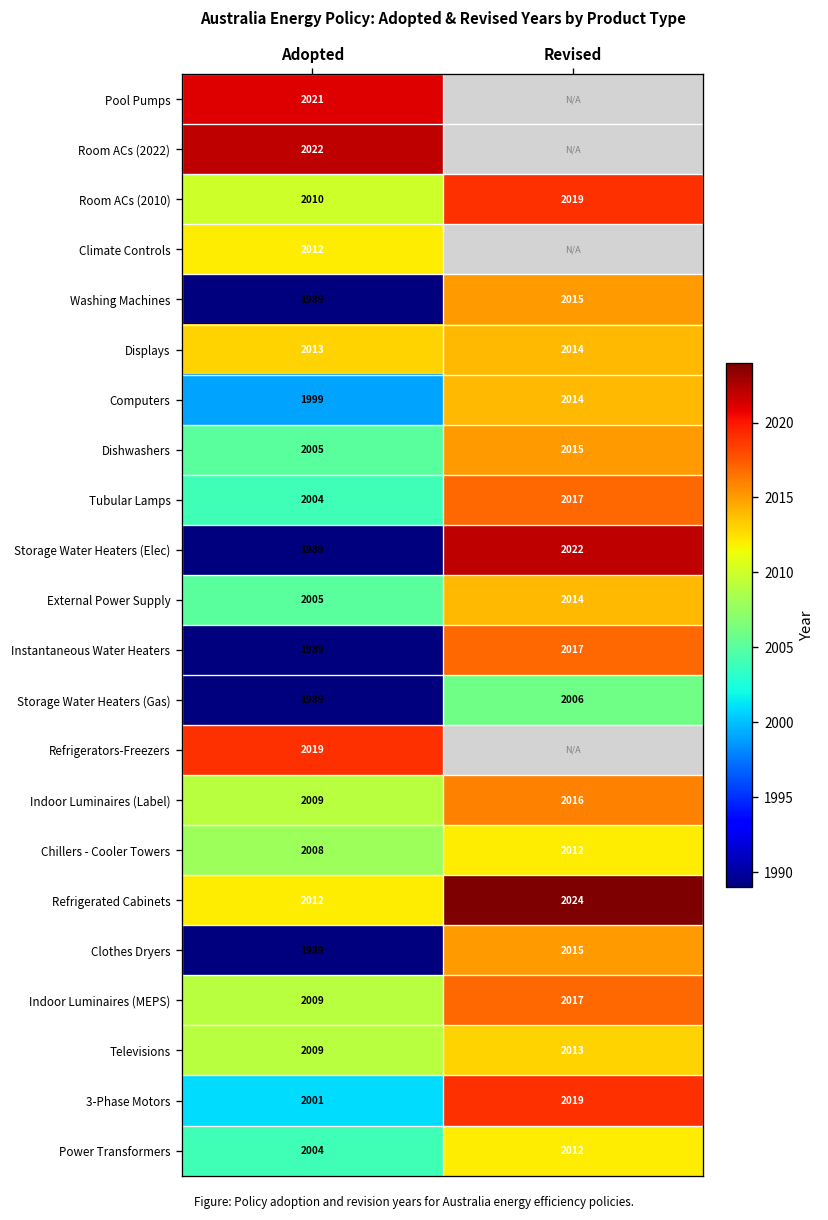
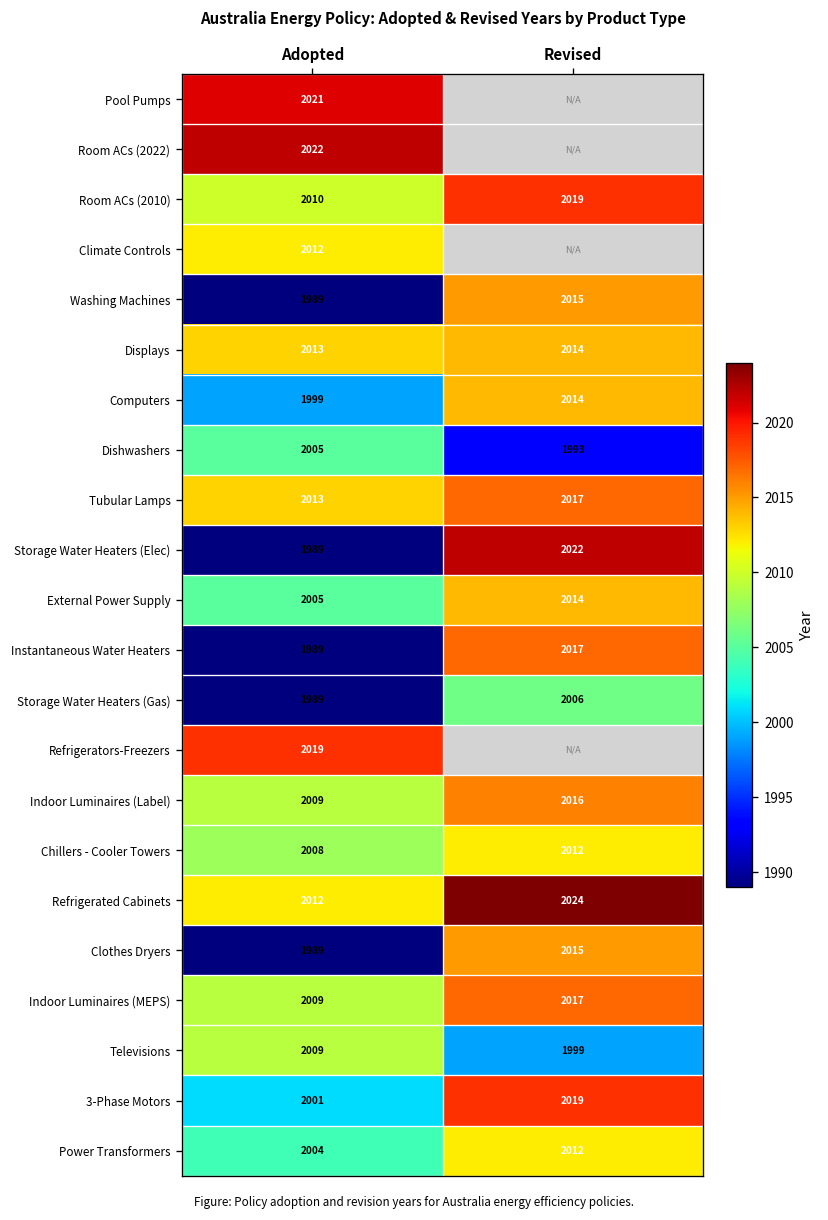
  {
    "Pool Pumps": {
      "Adopted": 2021
    },
    "Room ACs (2022)": {
      "Adopted": 2022
    },
    "Room ACs (2010)": {
      "Adopted": 2010,
      "Revised": 2019
    },
    "Climate Controls": {
      "Adopted": 2012
    },
    "Washing Machines": {
      "Adopted": 1989,
      "Revised": 2015
    },
    "Displays": {
      "Adopted": 2013,
      "Revised": 2014
    },
    "Computers": {
      "Adopted": 1999,
      "Revised": 2014
    },
    "Dishwashers": {
      "Adopted": 2005,
-     "Revised": 2015
+     "Revised": 1993
    },
    "Tubular Lamps": {
-     "Adopted": 2004,
+     "Adopted": 2013,
      "Revised": 2017
    },
    "Storage Water Heaters (Elec)": {
      "Adopted": 1989,
      "Revised": 2022
    },
    "External Power Supply": {
      "Adopted": 2005,
      "Revised": 2014
    },
    "Instantaneous Water Heaters": {
      "Adopted": 1989,
      "Revised": 2017
    },
    "Storage Water Heaters (Gas)": {
      "Adopted": 1989,
      "Revised": 2006
    },
    "Refrigerators-Freezers": {
      "Adopted": 2019
    },
    "Indoor Luminaires (Label)": {
      "Adopted": 2009,
      "Revised": 2016
    },
    "Chillers - Cooler Towers": {
      "Adopted": 2008,
      "Revised": 2012
    },
    "Refrigerated Cabinets": {
      "Adopted": 2012,
      "Revised": 2024
    },
    "Clothes Dryers": {
      "Adopted": 1989,
      "Revised": 2015
    },
    "Indoor Luminaires (MEPS)": {
      "Adopted": 2009,
      "Revised": 2017
    },
    "Televisions": {
      "Adopted": 2009,
-     "Revised": 2013
+     "Revised": 1999
    },
    "3-Phase Motors": {
      "Adopted": 2001,
      "Revised": 2019
    },
    "Power Transformers": {
      "Adopted": 2004,
      "Revised": 2012
    }
  }
